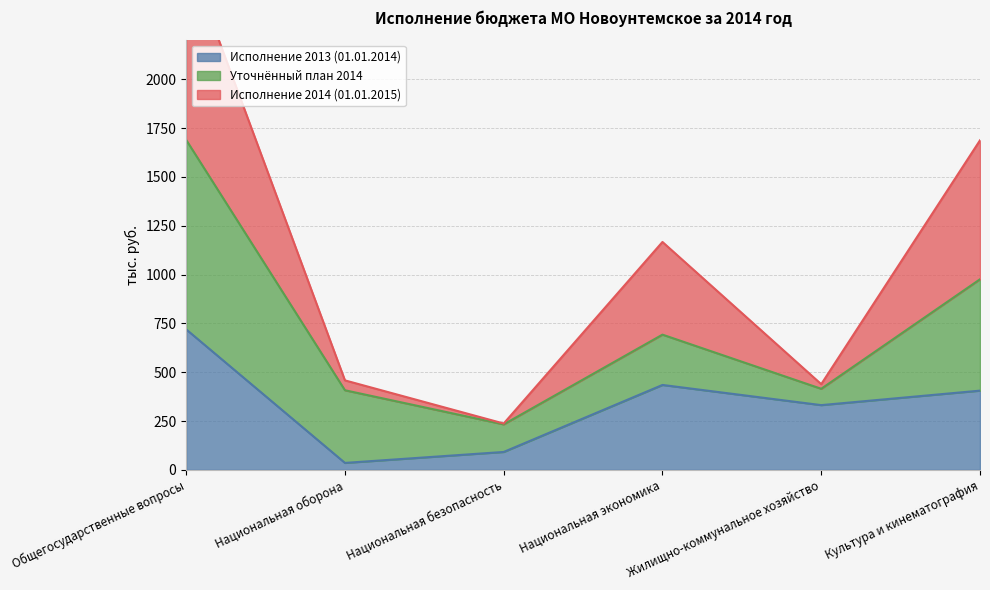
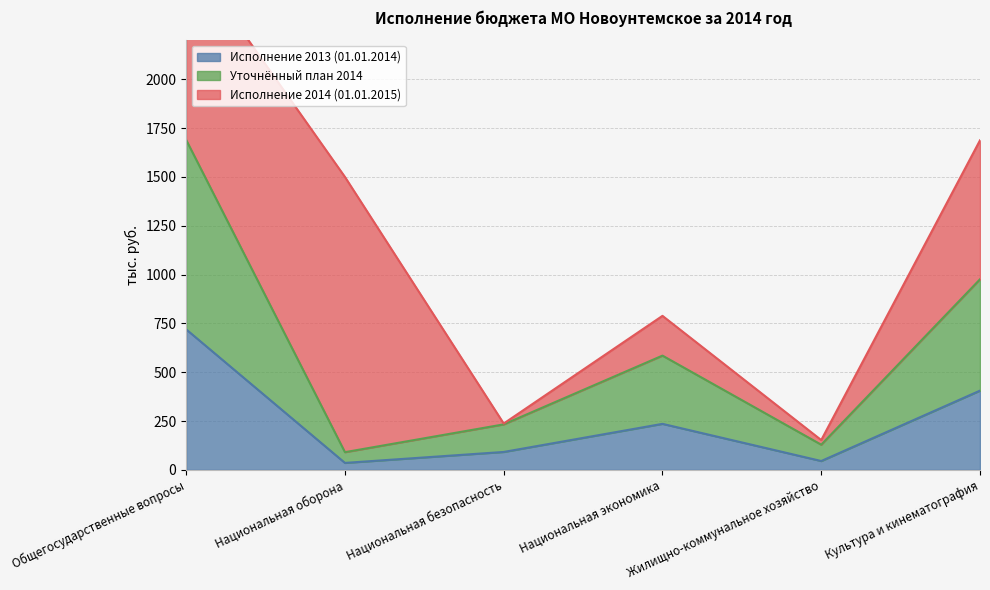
  {
    "Исполнение 2013 (01.01.2014)": {
      "Общегосударственные вопросы": 720,
      "Национальная оборона": 40,
      "Национальная безопасность": 90,
-     "Национальная экономика": 430,
-     "Жилищно-коммунальное хозяйство": 330,
+     "Национальная экономика": 240,
+     "Жилищно-коммунальное хозяйство": 50,
      "Культура и кинематография": 410
    },
    "Уточнённый план 2014": {
      "Общегосударственные вопросы": 970,
-     "Национальная оборона": 370,
-     "Национальная экономика": 260,
+     "Национальная оборона": 60,
+     "Национальная экономика": 350,
      "Жилищно-коммунальное хозяйство": 80,
      "Культура и кинематография": 570
    },
    "Исполнение 2014 (01.01.2015)": {
-     "Национальная оборона": 50,
-     "Национальная экономика": 470,
+     "Национальная оборона": 1410,
+     "Национальная экономика": 200,
      "Жилищно-коммунальное хозяйство": 20,
      "Культура и кинематография": 710
    }
  }
